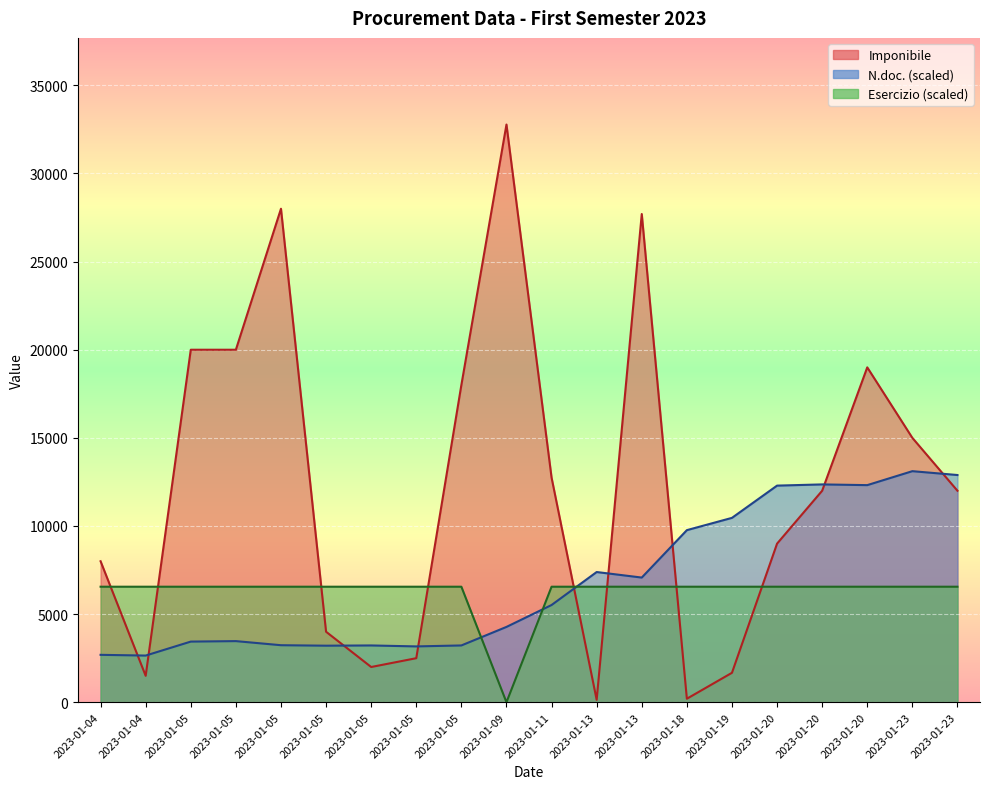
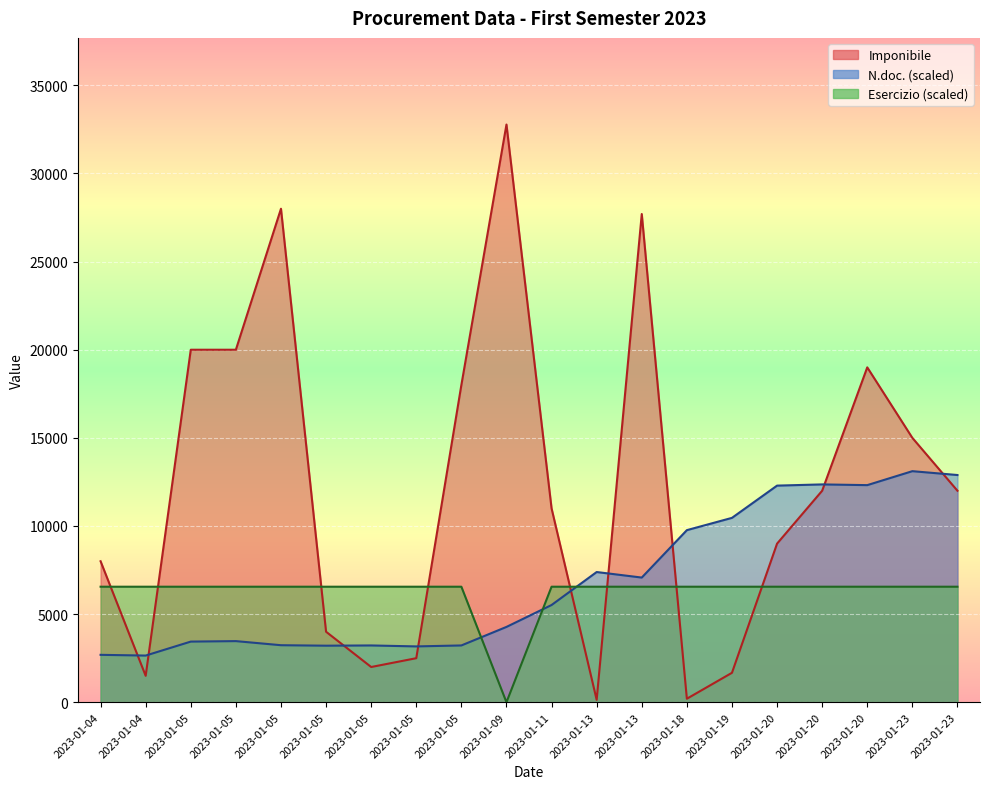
  {
    "Imponibile": {
      "2023-01-09": 32800,
-     "2023-01-11": 12700,
+     "2023-01-11": 11000,
      "2023-01-18": 200,
      "2023-01-19": 1700
    }
  }
